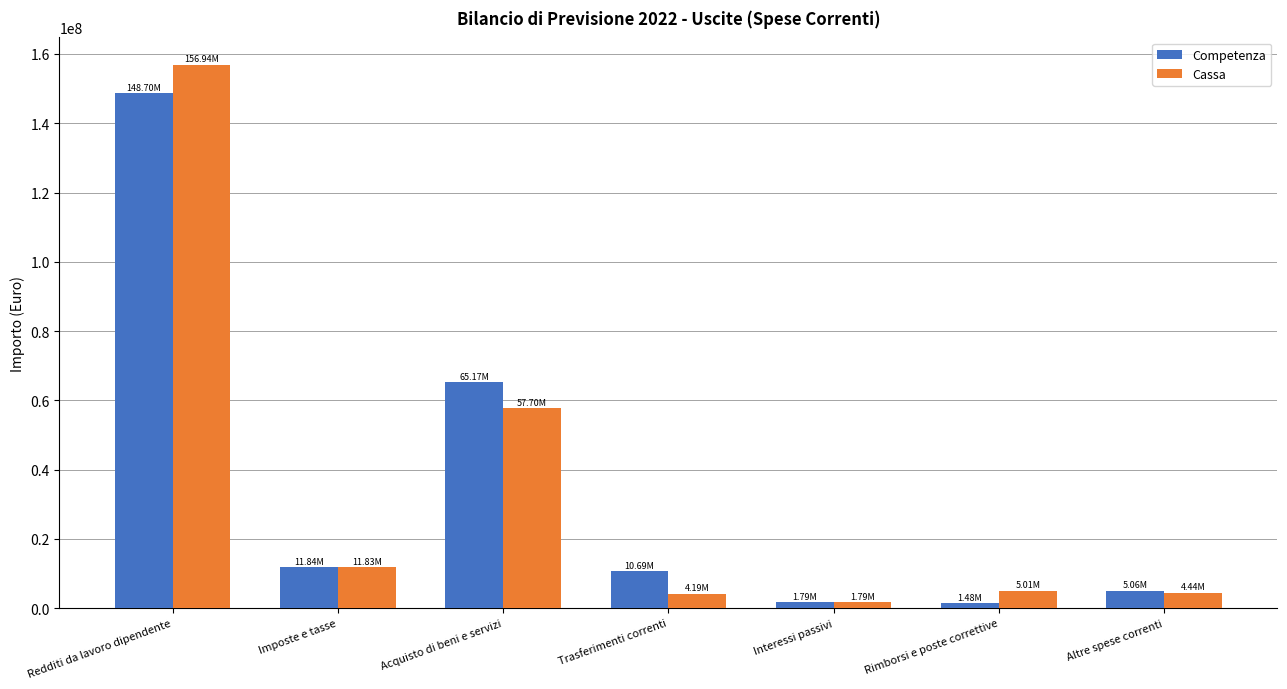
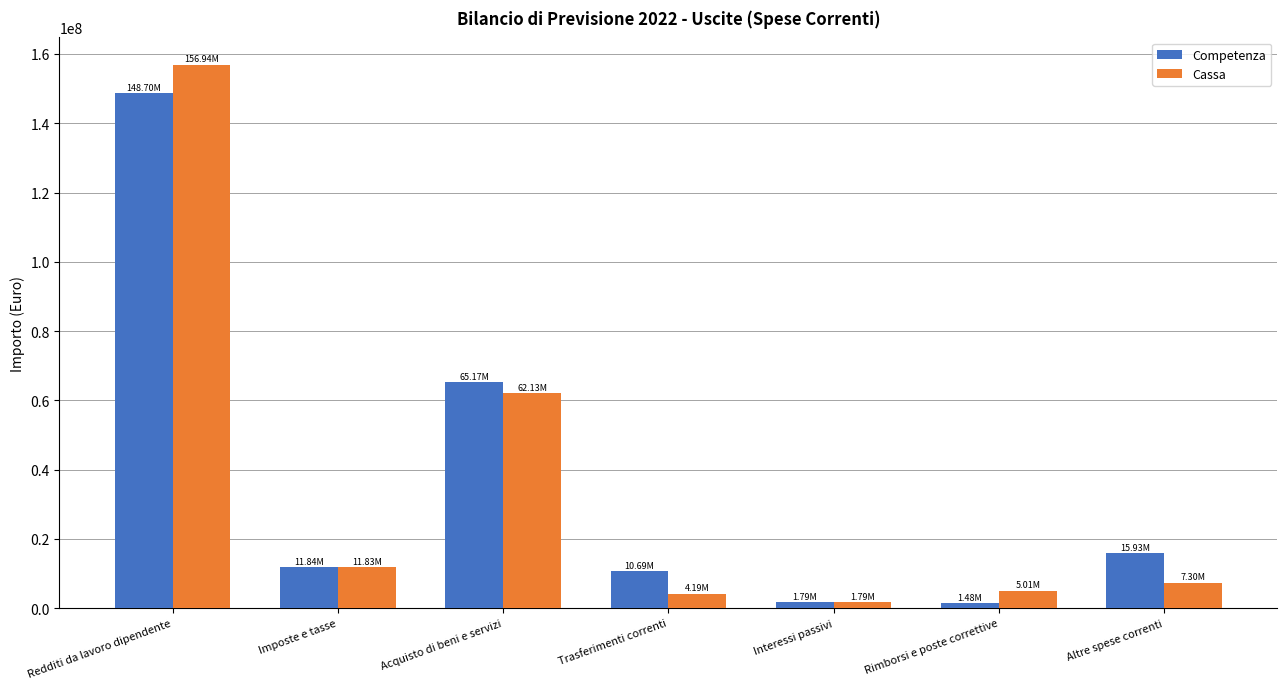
  {
    "Competenza": {
      "Redditi da lavoro dipendente": "148.70M",
      "Imposte e tasse": "11.84M",
      "Acquisto di beni e servizi": "65.17M",
      "Trasferimenti correnti": "10.69M",
      "Interessi passivi": "1.79M",
      "Rimborsi e poste correttive": "1.48M",
-     "Altre spese correnti": "5.06M"
+     "Altre spese correnti": "15.93M"
    },
    "Cassa": {
      "Redditi da lavoro dipendente": "156.94M",
      "Imposte e tasse": "11.83M",
-     "Acquisto di beni e servizi": "57.70M",
+     "Acquisto di beni e servizi": "62.13M",
      "Trasferimenti correnti": "4.19M",
      "Interessi passivi": "1.79M",
      "Rimborsi e poste correttive": "5.01M",
-     "Altre spese correnti": "4.44M"
+     "Altre spese correnti": "7.30M"
    }
  }
